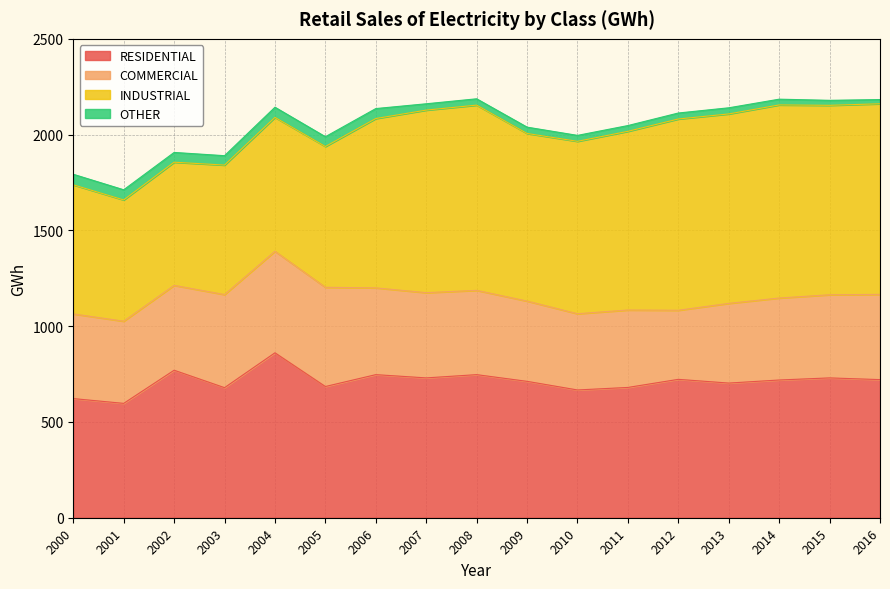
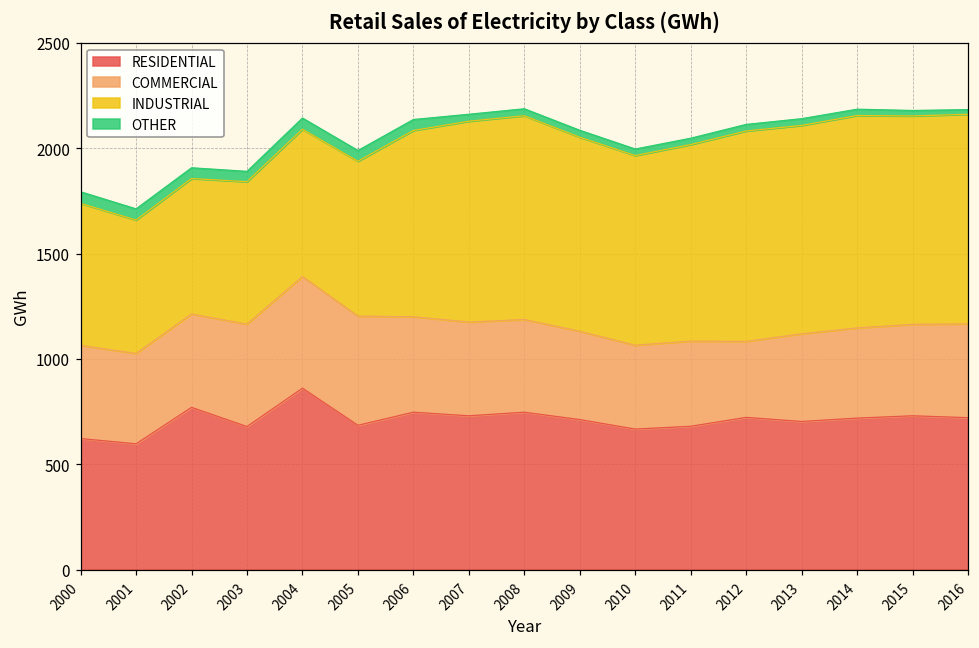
  {
    "RESIDENTIAL": {
      "2000": 620,
      "2001": 600,
      "2002": 770,
      "2003": 680,
      "2004": 860,
      "2005": 690,
      "2006": 750,
      "2007": 730,
      "2008": 750,
      "2009": 710,
      "2010": 670,
      "2011": 680,
      "2012": 720,
      "2013": 700,
      "2014": 720,
      "2015": 730,
      "2016": 720
    },
    "COMMERCIAL": {
      "2000": 440,
      "2001": 430,
      "2002": 440,
      "2003": 490,
      "2004": 530,
      "2005": 520,
      "2006": 450,
      "2007": 450,
      "2008": 440,
      "2009": 420,
      "2010": 400,
      "2011": 400,
      "2012": 360,
      "2013": 420,
      "2014": 430,
      "2015": 430,
      "2016": 450
    },
    "INDUSTRIAL": {
      "2000": 670,
      "2001": 630,
      "2002": 640,
      "2003": 680,
      "2004": 700,
      "2005": 740,
      "2006": 880,
      "2007": 950,
      "2008": 970,
-     "2009": 880,
+     "2009": 920,
      "2010": 900,
      "2011": 930,
      "2012": 1000,
      "2013": 990,
      "2014": 1010,
      "2015": 990,
      "2016": 1000
    },
    "OTHER": {
      "2000": 60,
      "2001": 50,
      "2002": 50,
      "2003": 50,
      "2004": 50,
      "2005": 50,
      "2006": 50,
      "2007": 30,
      "2008": 30,
      "2009": 30,
      "2010": 30,
      "2011": 30,
      "2012": 30,
      "2013": 30,
      "2014": 30,
      "2015": 30,
      "2016": 20
    }
  }
